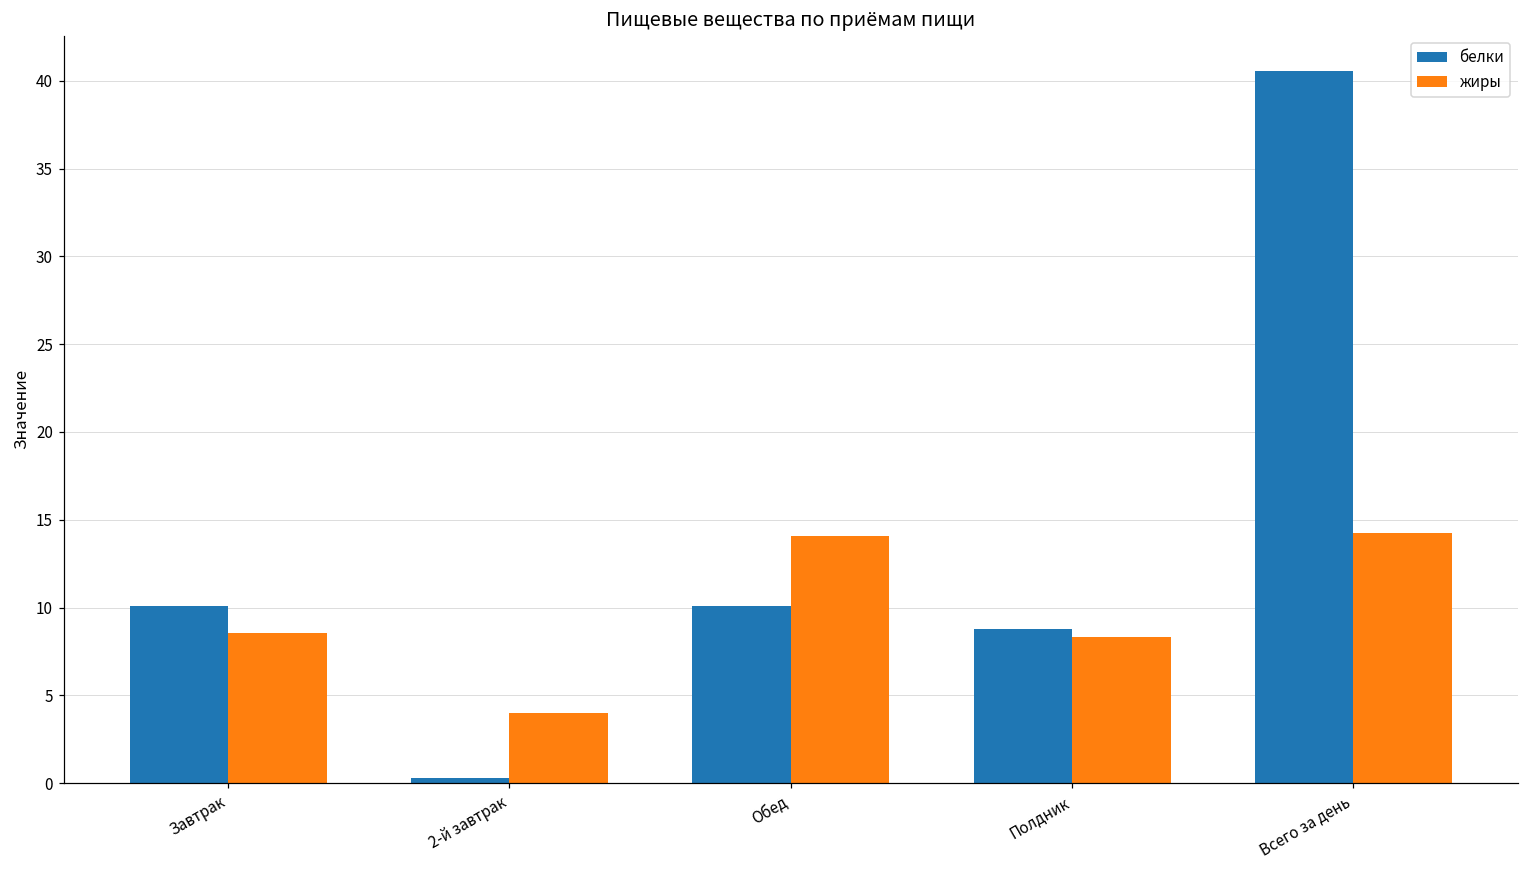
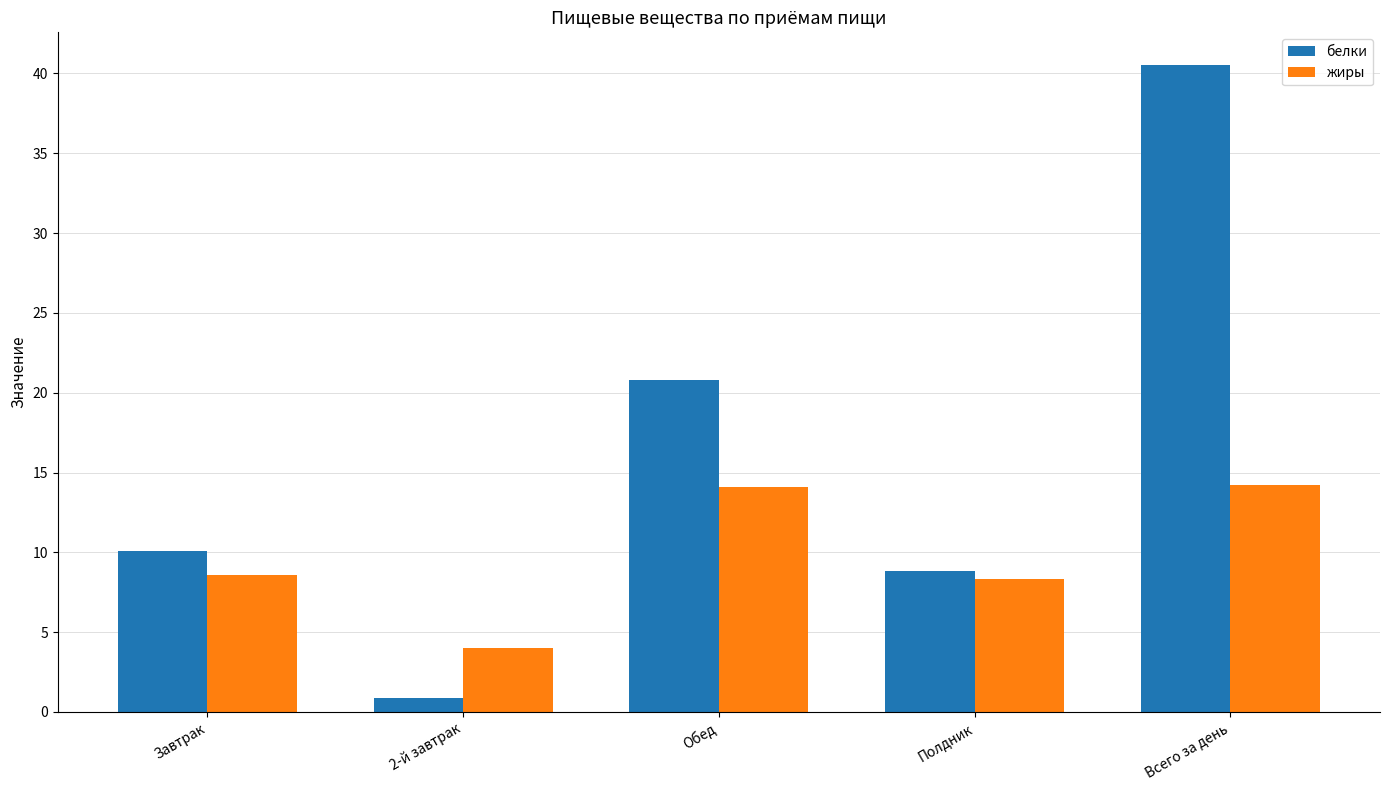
  {
    "белки": {
      "Завтрак": 10.1,
-     "2-й завтрак": 0.3,
-     "Обед": 10.1,
+     "2-й завтрак": 0.9,
+     "Обед": 20.8,
      "Полдник": 8.8,
      "Всего за день": 40.6
    },
    "жиры": {
      "Завтрак": 8.6,
      "2-й завтрак": 4.0,
      "Обед": 14.1,
      "Полдник": 8.3,
      "Всего за день": 14.2
    }
  }
